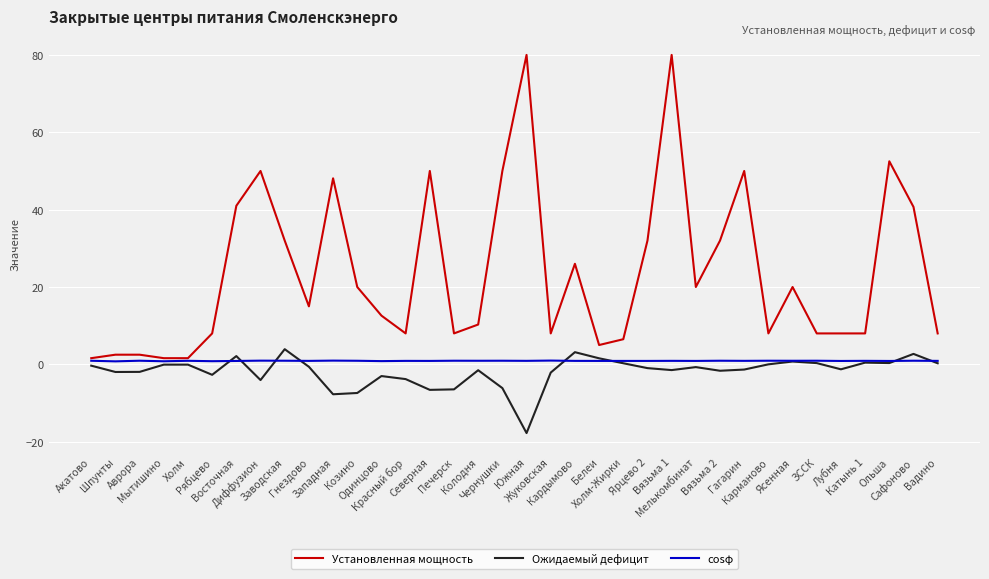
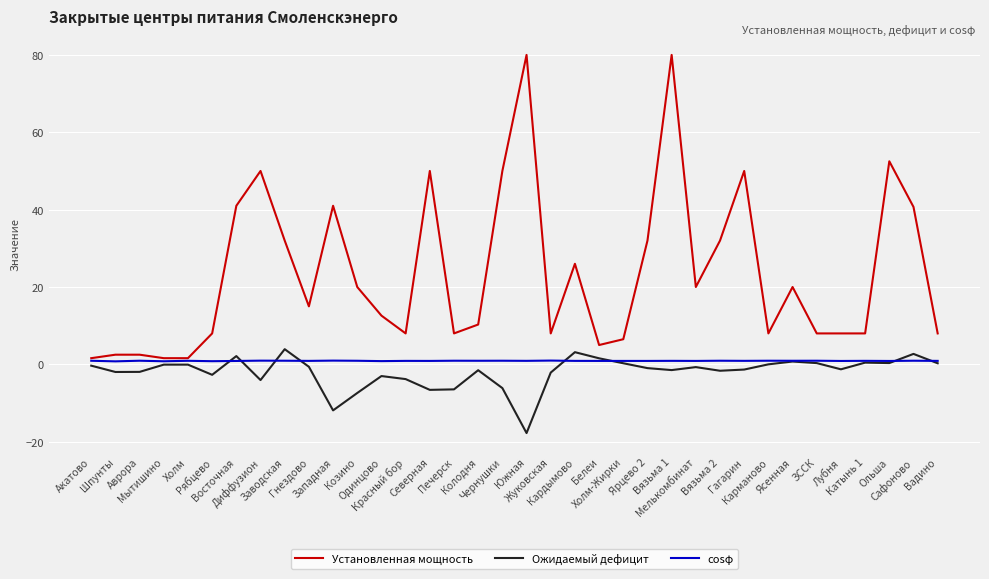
  {
    "Установленная мощность": {
      "Акатово": 2,
      "Шпунты": 3,
      "Аврора": 3,
      "Мытишино": 2,
      "Холм": 2,
      "Рябцево": 8,
      "Восточная": 41,
      "Диффузион": 50,
      "Заводская": 32,
      "Гнездово": 15,
-     "Западная": 48,
+     "Западная": 41,
      "Козино": 20,
      "Одинцово": 13,
      "Красный бор": 8,
      "Северная": 50,
      "Печерск": 8,
      "Колодня": 10,
      "Чернушки": 50,
      "Южная": 80,
      "Жуковская": 8,
      "Кардымово": 26,
      "Белеи": 5,
      "Холм-Жирки": 7,
      "Ярцево 2": 32,
      "Вязьма 1": 80,
      "Мелькомбинат": 20,
      "Вязьма 2": 32,
      "Гагарин": 50,
      "Карманово": 8,
      "Ясенная": 20,
      "ЗССК": 8,
      "Лубня": 8,
      "Катынь 1": 8,
      "Ольша": 53,
      "Сафоново": 41,
      "Вадино": 8
    },
    "Ожидаемый дефицит": {
      "Акатово": 0,
      "Шпунты": -2,
      "Аврора": -2,
      "Мытишино": 0,
      "Холм": 0,
      "Рябцево": -3,
      "Восточная": 2,
      "Диффузион": -4,
      "Заводская": 4,
      "Гнездово": -1,
-     "Западная": -8,
+     "Западная": -12,
      "Козино": -7,
      "Одинцово": -3,
      "Красный бор": -4,
      "Северная": -7,
      "Печерск": -6,
      "Колодня": -2,
      "Чернушки": -6,
      "Южная": -18,
      "Жуковская": -2,
      "Кардымово": 3,
      "Белеи": 2,
      "Ярцево 2": -1,
      "Вязьма 1": -1,
      "Мелькомбинат": -1,
      "Вязьма 2": -2,
      "Гагарин": -1,
      "Карманово": 0,
      "Лубня": -1,
      "Сафоново": 3
    },
    "cosφ": {
      "Акатово": 1,
      "Шпунты": 1,
      "Аврора": 1,
      "Мытишино": 1,
      "Холм": 1,
      "Рябцево": 1,
      "Восточная": 1,
      "Диффузион": 1,
      "Заводская": 1,
      "Гнездово": 1,
      "Западная": 1,
      "Козино": 1,
      "Одинцово": 1,
      "Красный бор": 1,
      "Северная": 1,
      "Печерск": 1,
      "Колодня": 1,
      "Чернушки": 1,
      "Южная": 1,
      "Жуковская": 1,
      "Кардымово": 1,
      "Белеи": 1,
      "Ярцево 2": 1,
      "Вязьма 1": 1,
      "Мелькомбинат": 1,
      "Вязьма 2": 1,
      "Гагарин": 1,
      "Карманово": 1,
      "Лубня": 1,
      "Сафоново": 1
    }
  }
